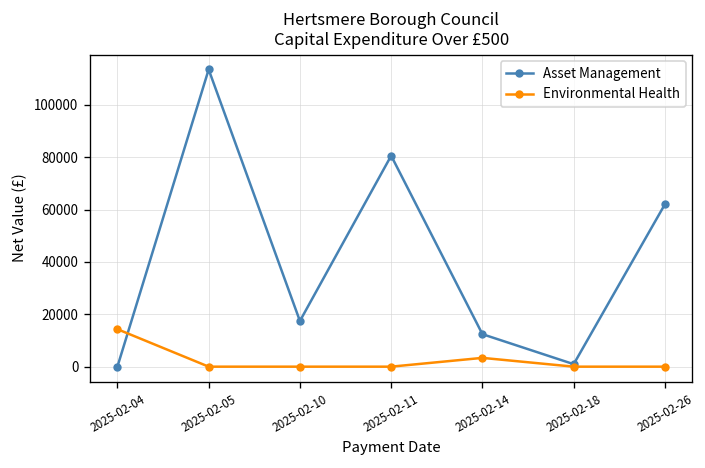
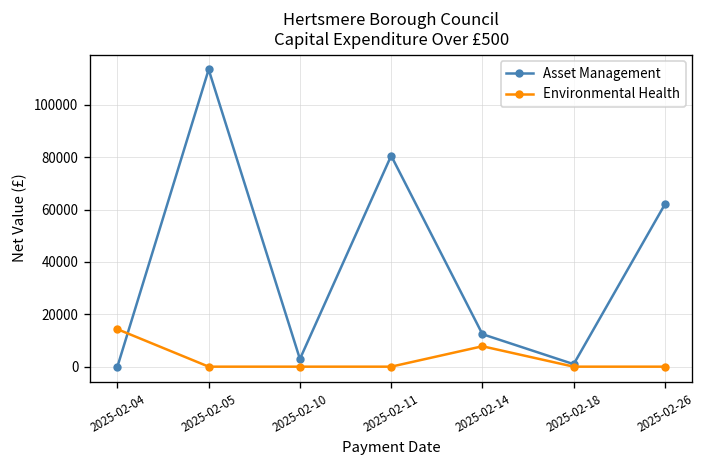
  {
    "Asset Management": {
      "2025-02-04": 0,
      "2025-02-05": 114000,
-     "2025-02-10": 17000,
+     "2025-02-10": 3000,
      "2025-02-11": 81000,
      "2025-02-14": 12000,
      "2025-02-26": 62000
    },
    "Environmental Health": {
      "2025-02-04": 14000,
      "2025-02-05": 0,
      "2025-02-10": 0,
      "2025-02-11": 0,
-     "2025-02-14": 3000,
+     "2025-02-14": 8000,
      "2025-02-26": 0
    }
  }
